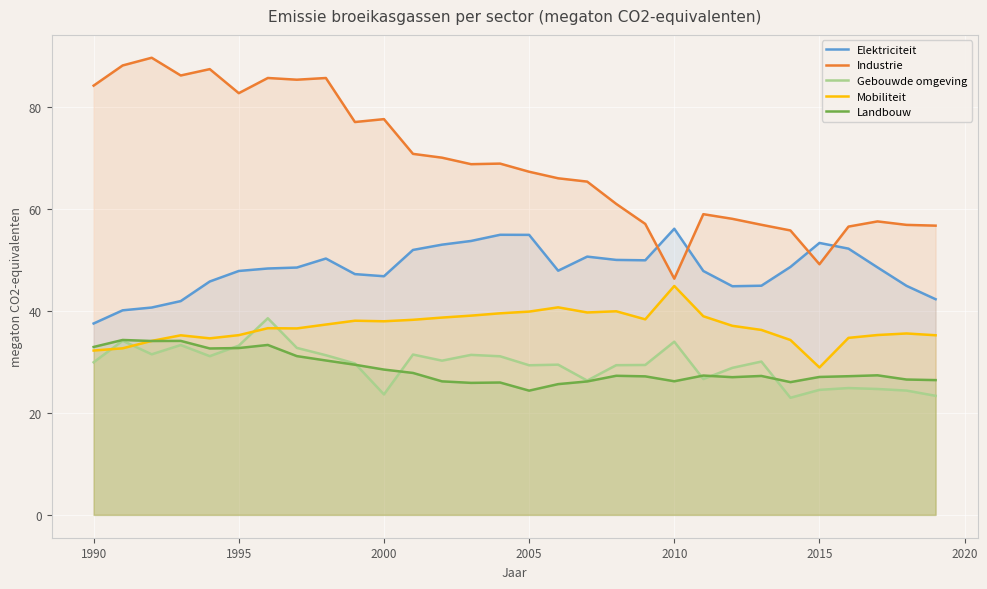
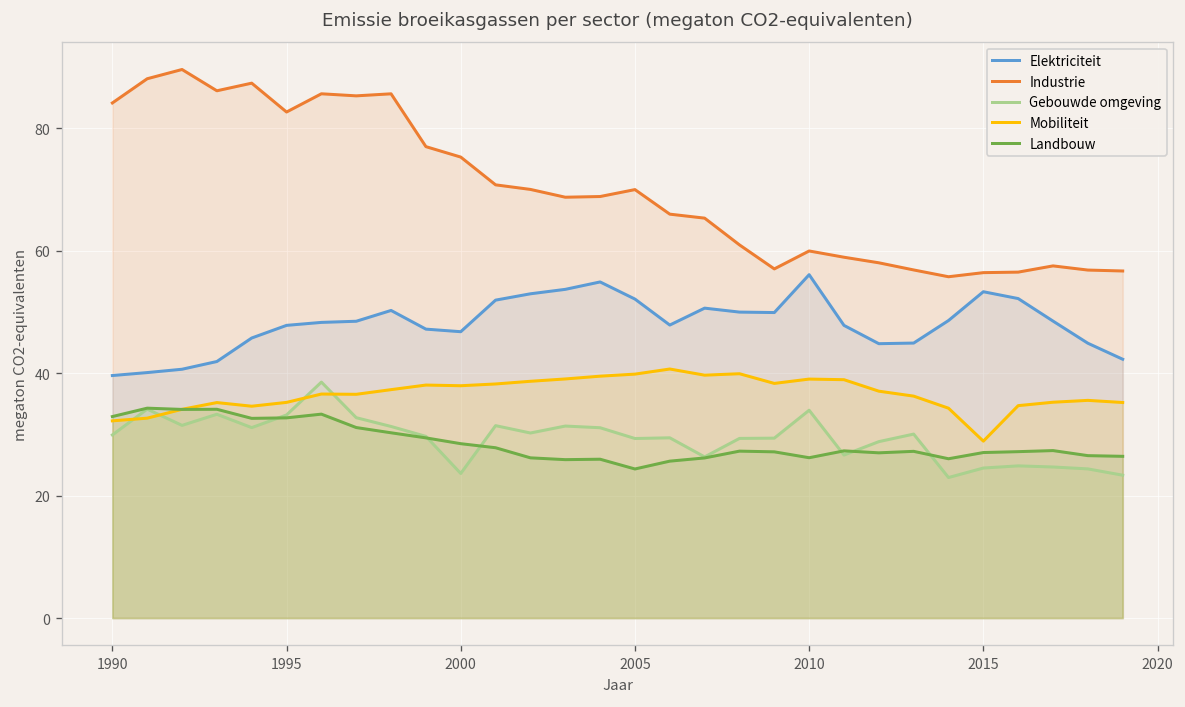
  {
    "Elektriciteit": {
-     "1990": 38,
+     "1990": 40,
      "1995": 48,
      "2000": 47,
-     "2005": 55,
+     "2005": 52,
      "2010": 56,
      "2015": 53
    },
    "Industrie": {
      "1990": 84,
      "1995": 83,
-     "2000": 78,
-     "2005": 67,
-     "2010": 46,
-     "2015": 49
+     "2000": 75,
+     "2005": 70,
+     "2010": 60,
+     "2015": 56
    },
    "Gebouwde omgeving": {
      "1990": 30,
      "2000": 24,
      "2005": 29,
      "2010": 34,
      "2015": 25
    },
    "Mobiliteit": {
      "1990": 32,
      "1995": 35,
      "2000": 38,
      "2005": 40,
-     "2010": 45,
+     "2010": 39,
      "2015": 29
    },
    "Landbouw": {
      "1990": 33,
      "2000": 28,
      "2005": 24,
      "2010": 26,
      "2015": 27
    }
  }
